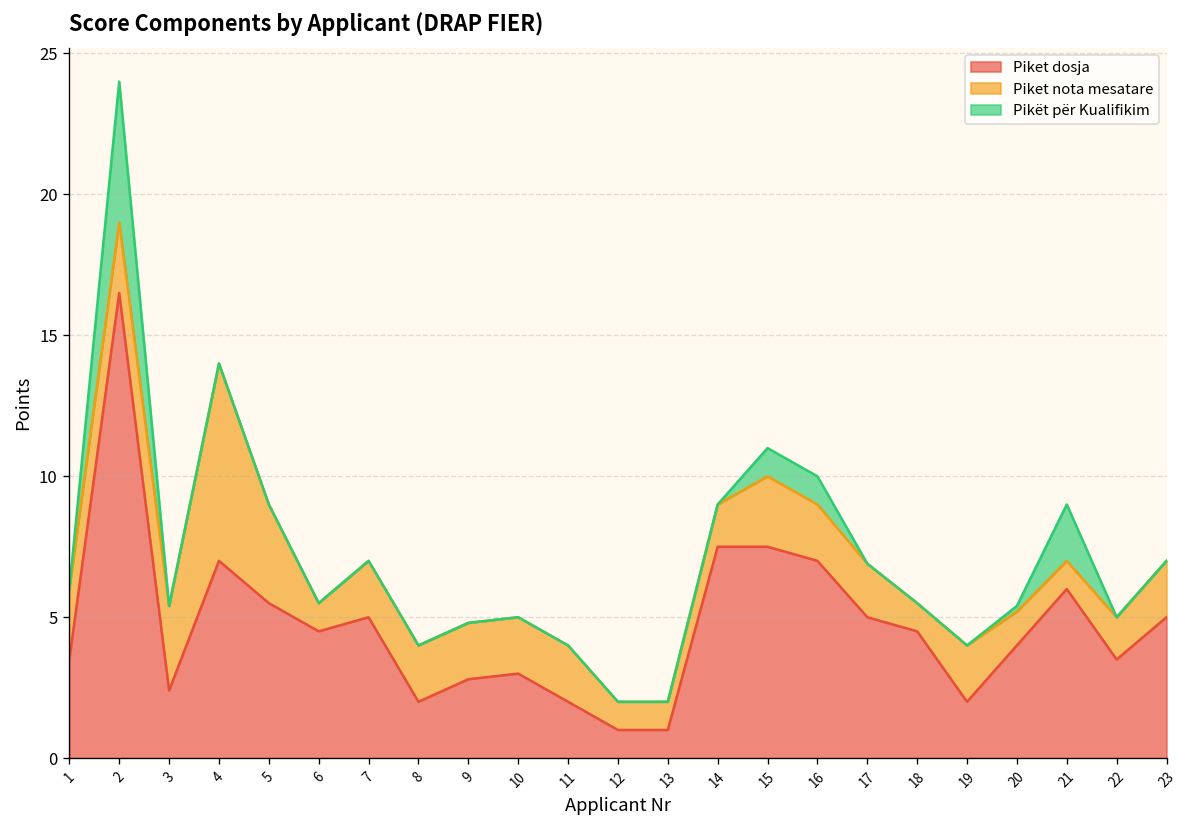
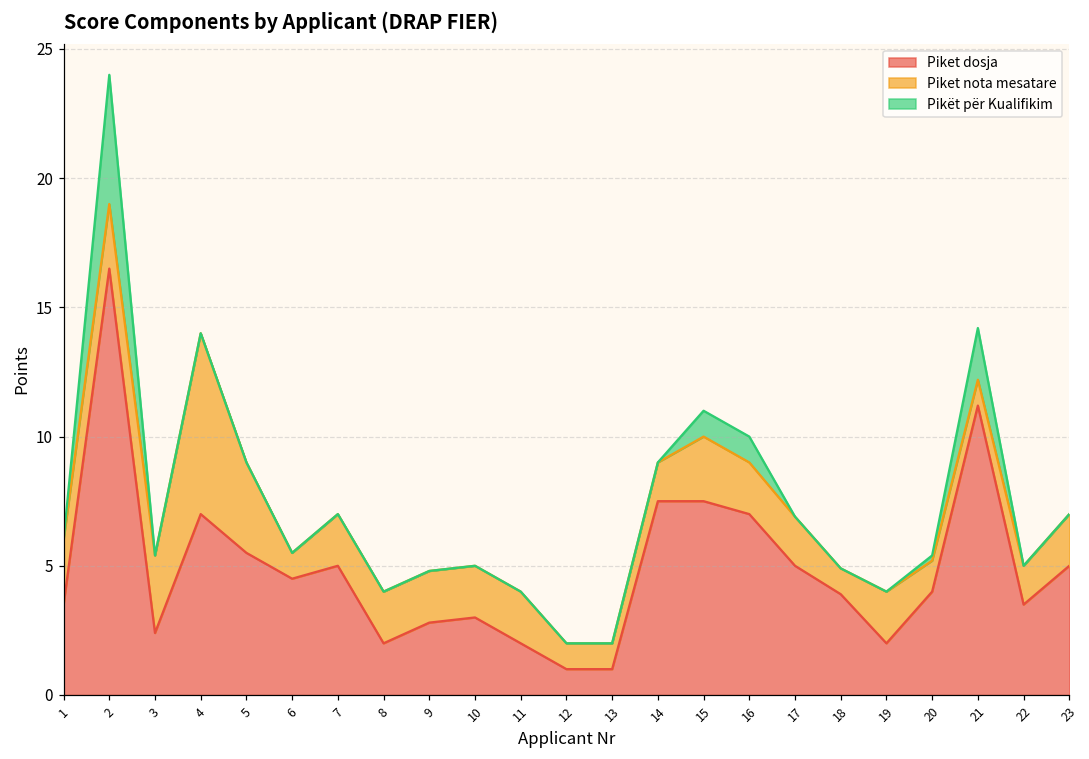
  {
    "Piket dosja": {
      "1": 3.5,
      "2": 16.5,
      "3": 2.4,
      "4": 7.0,
      "5": 5.5,
      "6": 4.5,
      "7": 5.0,
      "8": 2.0,
      "9": 2.8,
      "10": 3.0,
      "11": 2.0,
      "12": 1.0,
      "13": 1.0,
      "14": 7.5,
      "15": 7.5,
      "16": 7.0,
      "17": 5.0,
-     "18": 4.5,
+     "18": 3.9,
      "19": 2.0,
      "20": 4.0,
-     "21": 6.0,
+     "21": 11.2,
      "22": 3.5,
      "23": 5.0
    },
    "Piket nota mesatare": {
      "2": 2.5,
      "15": 2.5,
      "16": 2.0,
      "20": 1.2,
      "21": 1.0
    },
    "Pikët për Kualifikim": {
      "2": 5.0,
      "15": 1.0,
      "16": 1.0,
      "20": 0.2,
      "21": 2.0
    }
  }
